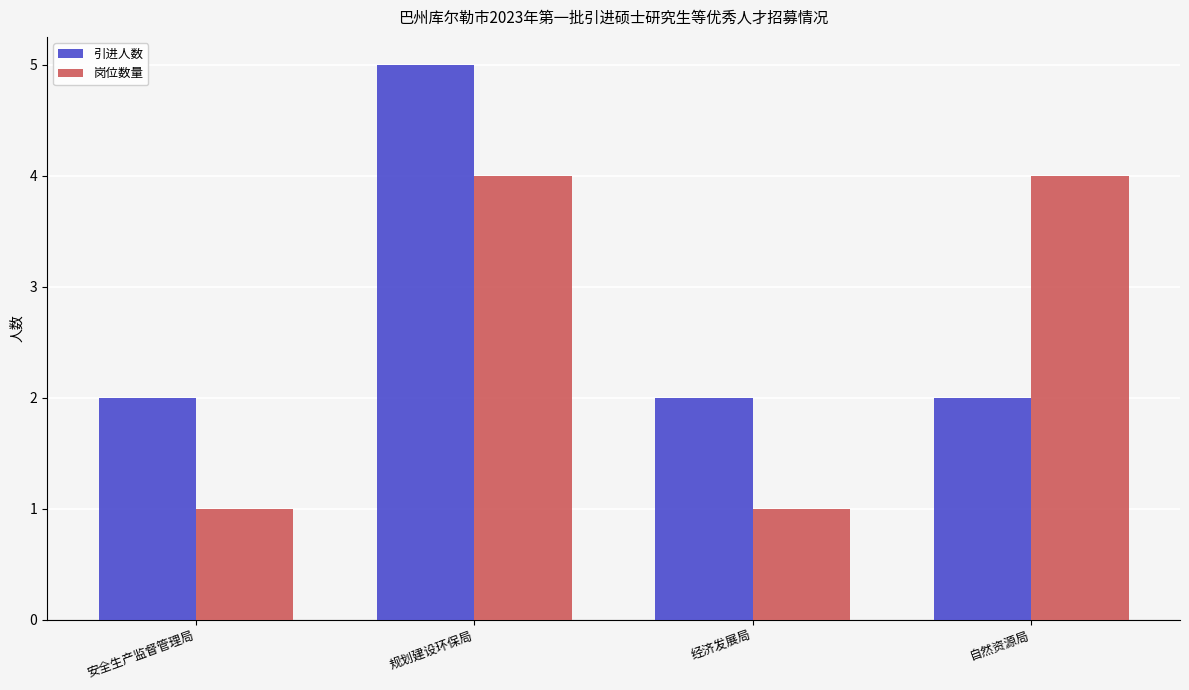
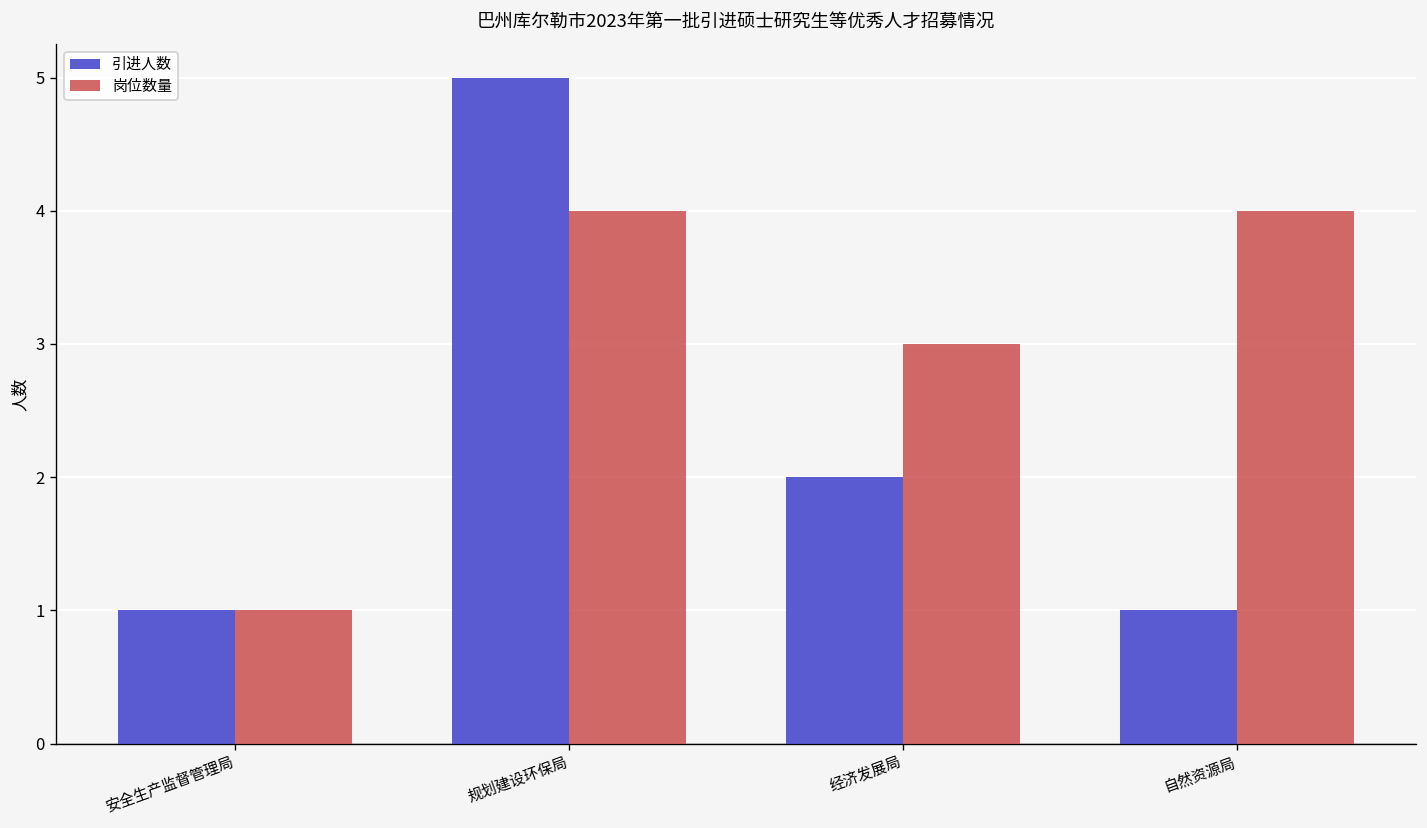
  {
    "引进人数": {
-     "安全生产监督管理局": 2,
+     "安全生产监督管理局": 1,
      "规划建设环保局": 5,
      "经济发展局": 2,
-     "自然资源局": 2
+     "自然资源局": 1
    },
    "岗位数量": {
      "安全生产监督管理局": 1,
      "规划建设环保局": 4,
-     "经济发展局": 1,
+     "经济发展局": 3,
      "自然资源局": 4
    }
  }
